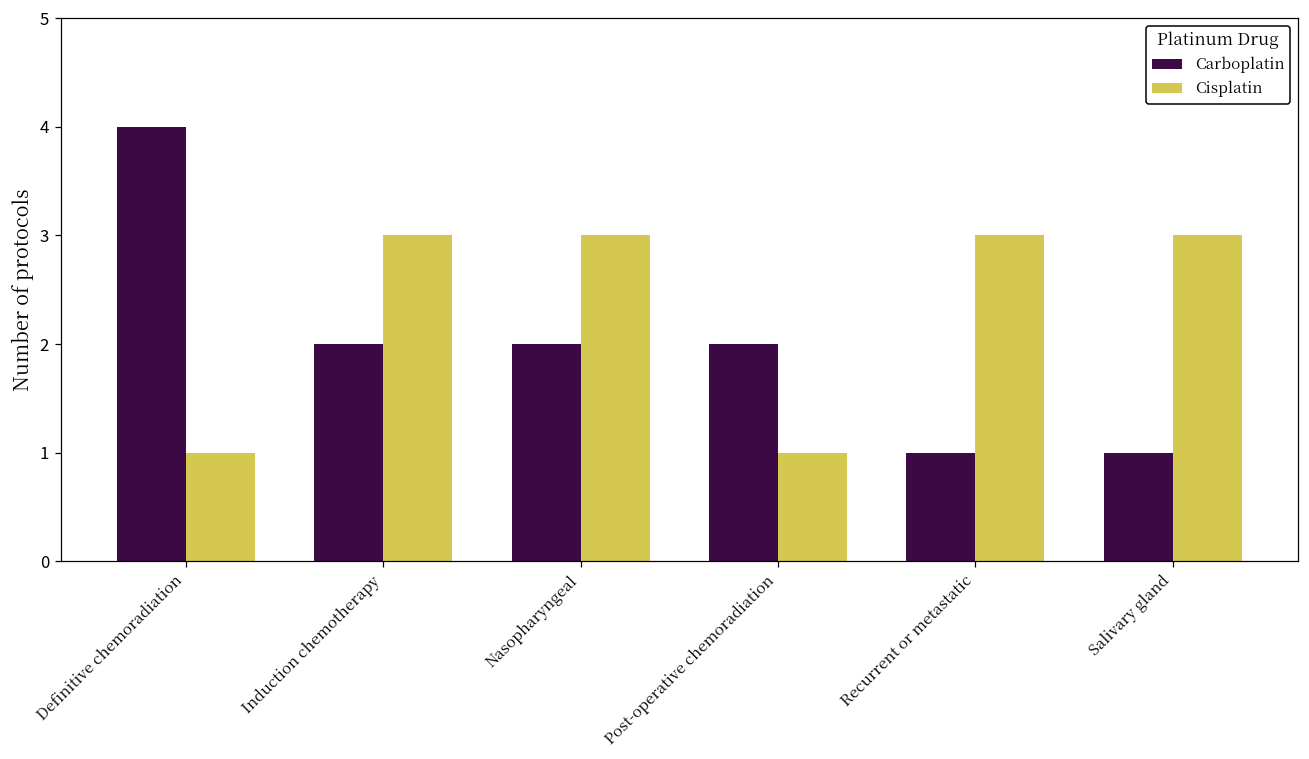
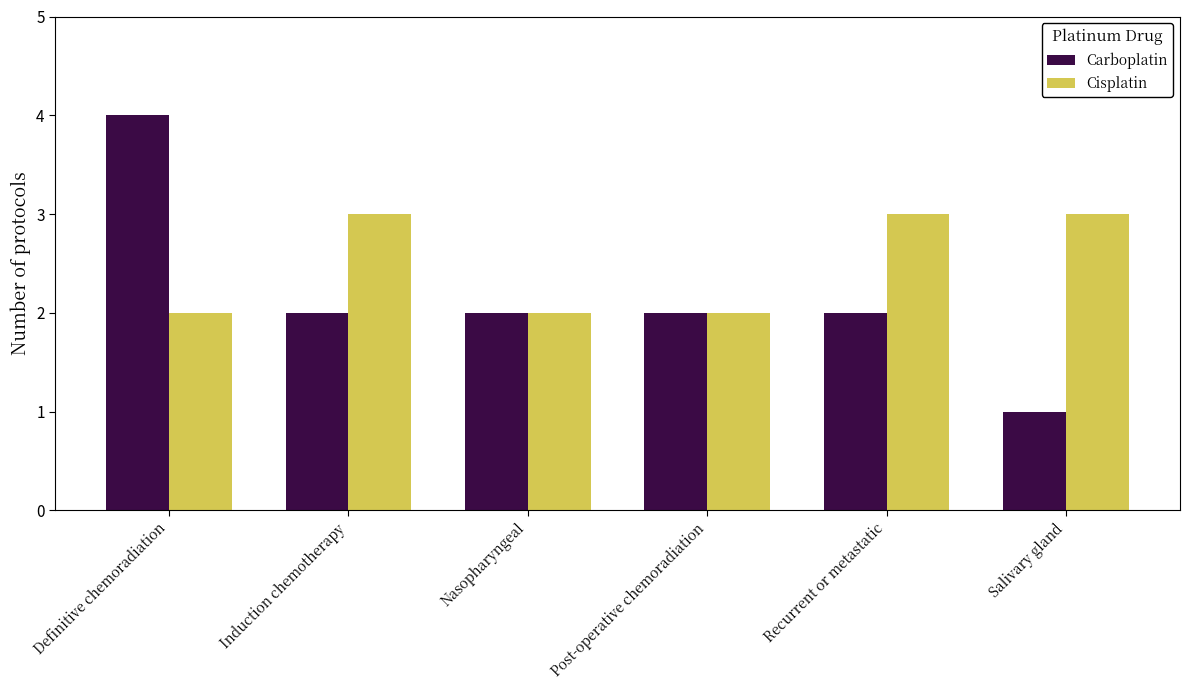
  {
    "Carboplatin": {
      "Definitive chemoradiation": 4,
      "Induction chemotherapy": 2,
      "Nasopharyngeal": 2,
      "Post-operative chemoradiation": 2,
-     "Recurrent or metastatic": 1,
+     "Recurrent or metastatic": 2,
      "Salivary gland": 1
    },
    "Cisplatin": {
-     "Definitive chemoradiation": 1,
+     "Definitive chemoradiation": 2,
      "Induction chemotherapy": 3,
-     "Nasopharyngeal": 3,
-     "Post-operative chemoradiation": 1,
+     "Nasopharyngeal": 2,
+     "Post-operative chemoradiation": 2,
      "Recurrent or metastatic": 3,
      "Salivary gland": 3
    }
  }
